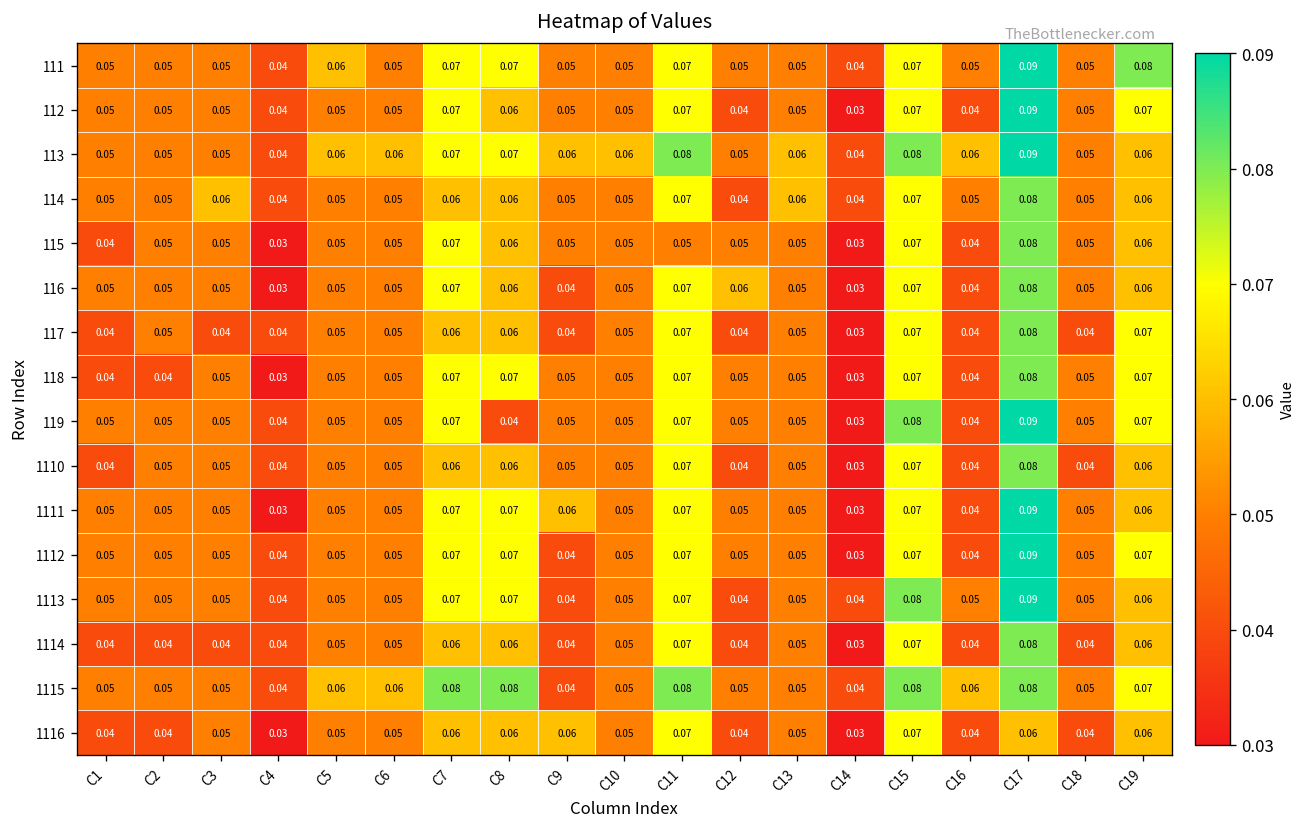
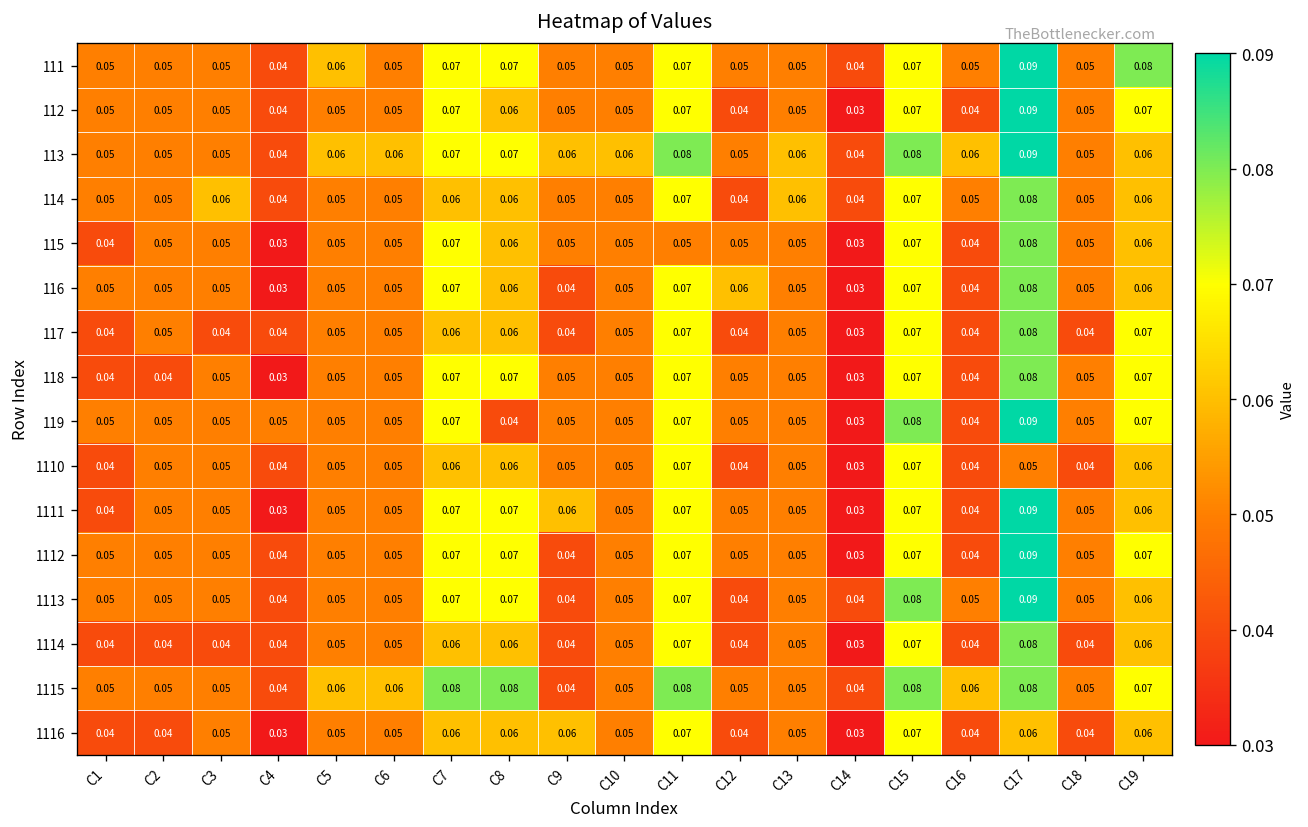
  {
    "119": {
      "C1": 0.05,
      "C2": 0.05,
      "C3": 0.05,
-     "C4": 0.04,
+     "C4": 0.05,
      "C5": 0.05,
      "C6": 0.05,
      "C7": 0.07,
      "C8": 0.04,
      "C9": 0.05,
      "C10": 0.05,
      "C11": 0.07,
      "C12": 0.05,
      "C13": 0.05,
      "C14": 0.03,
      "C15": 0.08,
      "C16": 0.04,
      "C17": 0.09,
      "C18": 0.05,
      "C19": 0.07
    },
    "1110": {
      "C1": 0.04,
      "C2": 0.05,
      "C3": 0.05,
      "C4": 0.04,
      "C5": 0.05,
      "C6": 0.05,
      "C7": 0.06,
      "C8": 0.06,
      "C9": 0.05,
      "C10": 0.05,
      "C11": 0.07,
      "C12": 0.04,
      "C13": 0.05,
      "C14": 0.03,
      "C15": 0.07,
      "C16": 0.04,
-     "C17": 0.08,
+     "C17": 0.05,
      "C18": 0.04,
      "C19": 0.06
    },
    "1111": {
-     "C1": 0.05,
+     "C1": 0.04,
      "C2": 0.05,
      "C3": 0.05,
      "C4": 0.03,
      "C5": 0.05,
      "C6": 0.05,
      "C7": 0.07,
      "C8": 0.07,
      "C9": 0.06,
      "C10": 0.05,
      "C11": 0.07,
      "C12": 0.05,
      "C13": 0.05,
      "C14": 0.03,
      "C15": 0.07,
      "C16": 0.04,
      "C17": 0.09,
      "C18": 0.05,
      "C19": 0.06
    }
  }
